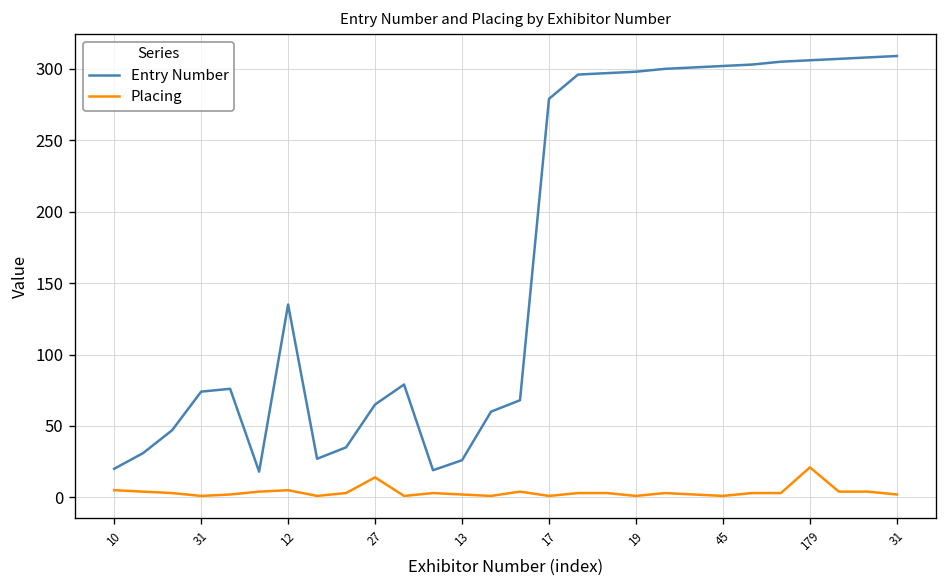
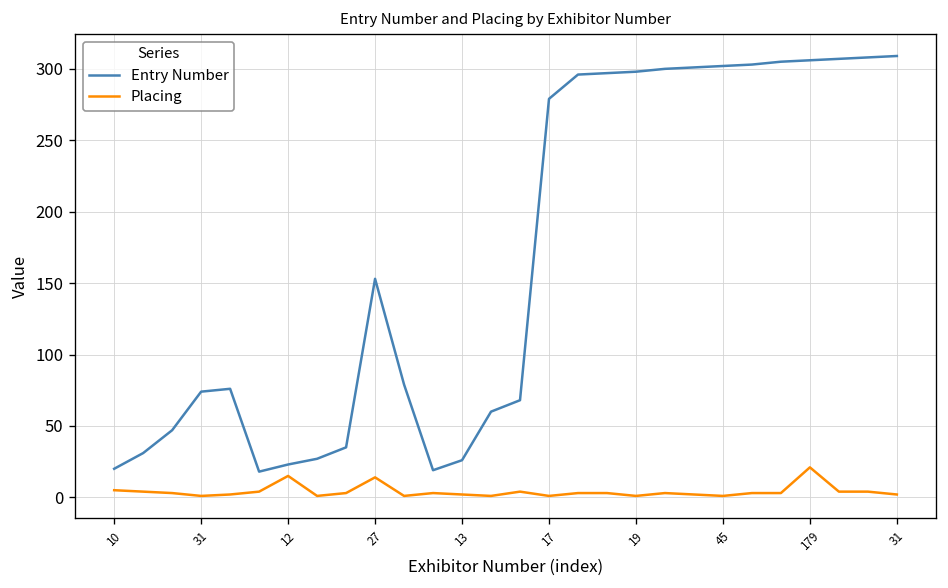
  {
    "Entry Number": {
-     "12": 135,
-     "27": 65,
+     "12": 23,
+     "27": 153,
      "45": 302,
      "179": 306
    },
    "Placing": {
-     "12": 5,
+     "12": 15,
      "27": 14,
      "45": 1,
      "179": 21
    }
  }
